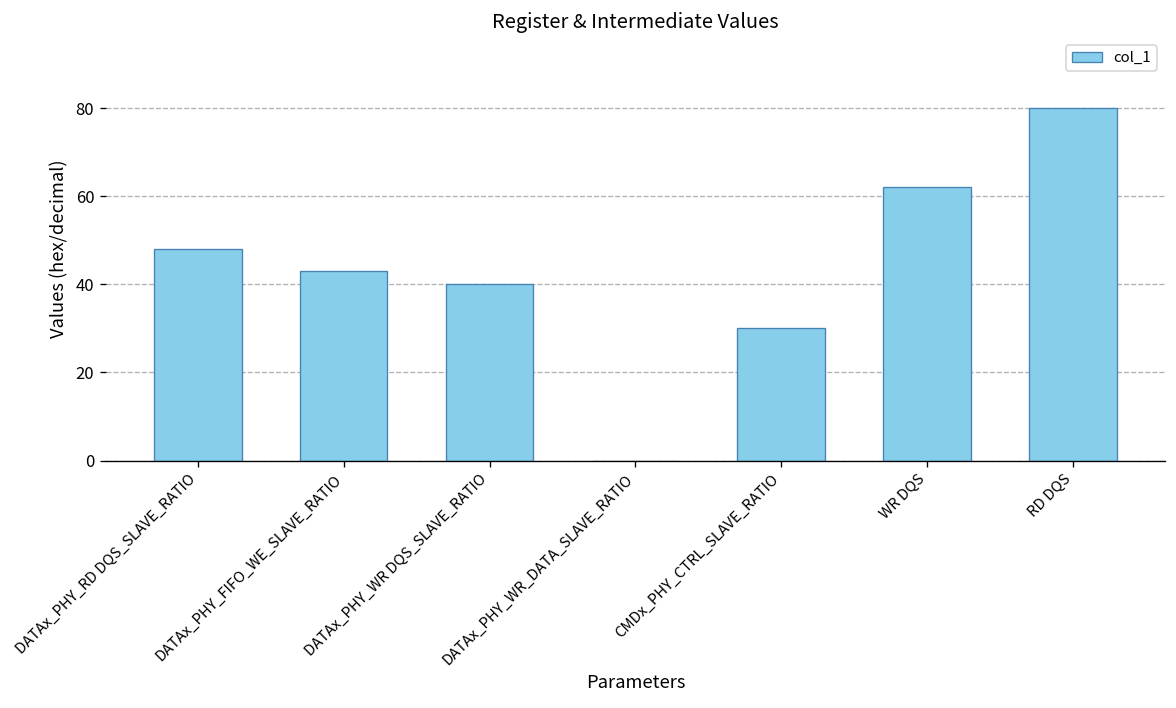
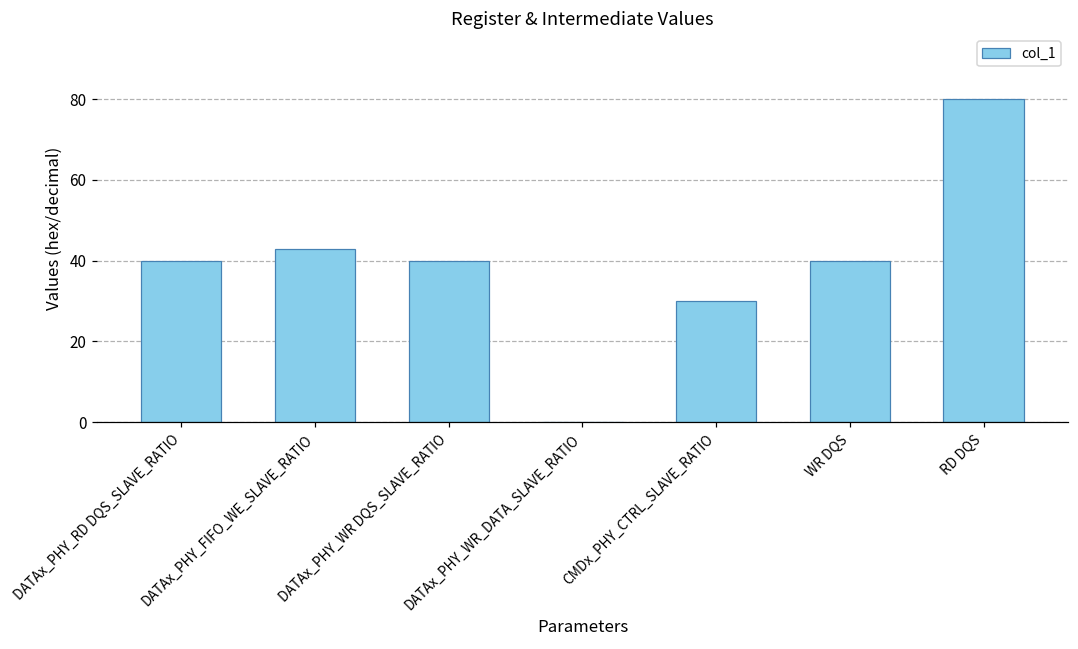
  {
-   "DATAx_PHY_RD DQS_SLAVE_RATIO": 48,
+   "DATAx_PHY_RD DQS_SLAVE_RATIO": 40,
    "DATAx_PHY_FIFO_WE_SLAVE_RATIO": 43,
    "DATAx_PHY_WR DQS_SLAVE_RATIO": 40,
    "DATAx_PHY_WR_DATA_SLAVE_RATIO": 0,
    "CMDx_PHY_CTRL_SLAVE_RATIO": 30,
-   "WR DQS": 62,
+   "WR DQS": 40,
    "RD DQS": 80
  }
